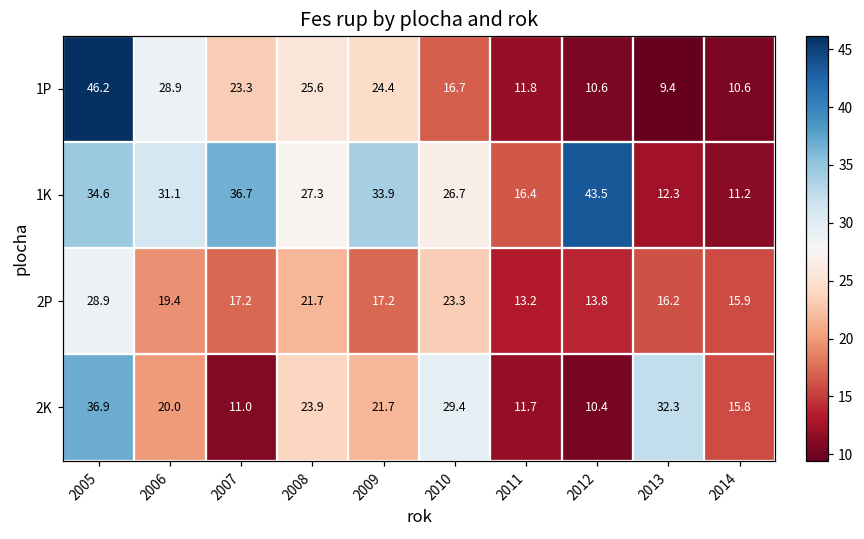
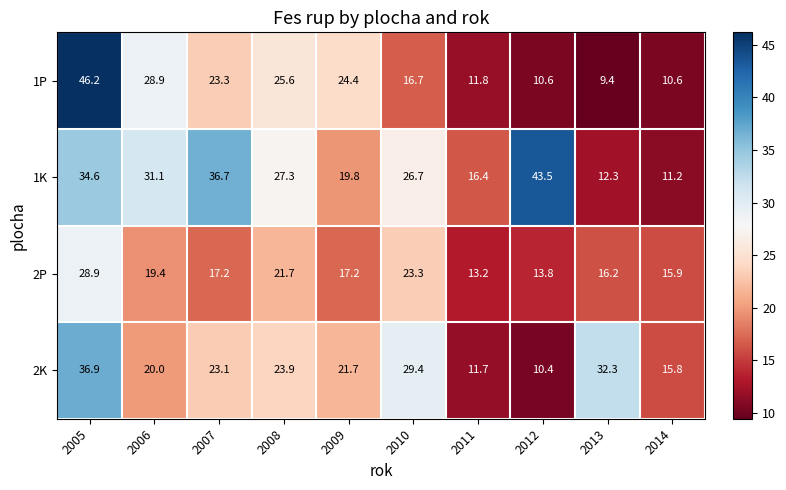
  {
    "1P": {
      "2005": 46.2,
      "2006": 28.9,
      "2007": 23.3,
      "2008": 25.6,
      "2009": 24.4,
      "2010": 16.7,
      "2011": 11.8,
      "2012": 10.6,
      "2013": 9.4,
      "2014": 10.6
    },
    "1K": {
      "2005": 34.6,
      "2006": 31.1,
      "2007": 36.7,
      "2008": 27.3,
-     "2009": 33.9,
+     "2009": 19.8,
      "2010": 26.7,
      "2011": 16.4,
      "2012": 43.5,
      "2013": 12.3,
      "2014": 11.2
    },
    "2P": {
      "2005": 28.9,
      "2006": 19.4,
      "2007": 17.2,
      "2008": 21.7,
      "2009": 17.2,
      "2010": 23.3,
      "2011": 13.2,
      "2012": 13.8,
      "2013": 16.2,
      "2014": 15.9
    },
    "2K": {
      "2005": 36.9,
      "2006": 20.0,
-     "2007": 11.0,
+     "2007": 23.1,
      "2008": 23.9,
      "2009": 21.7,
      "2010": 29.4,
      "2011": 11.7,
      "2012": 10.4,
      "2013": 32.3,
      "2014": 15.8
    }
  }
